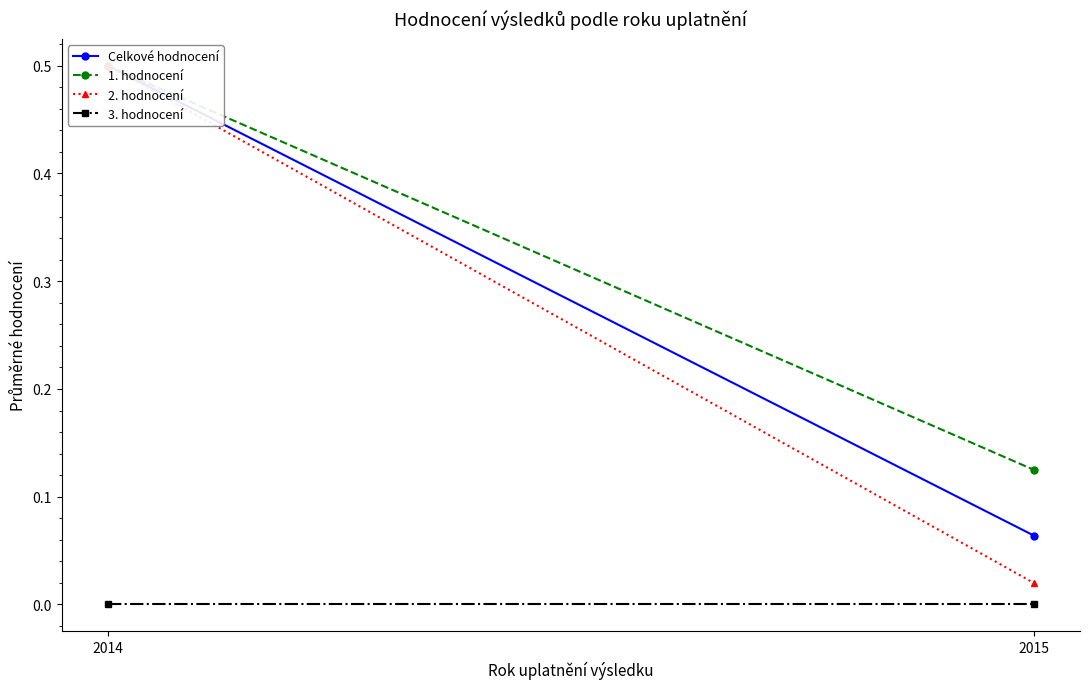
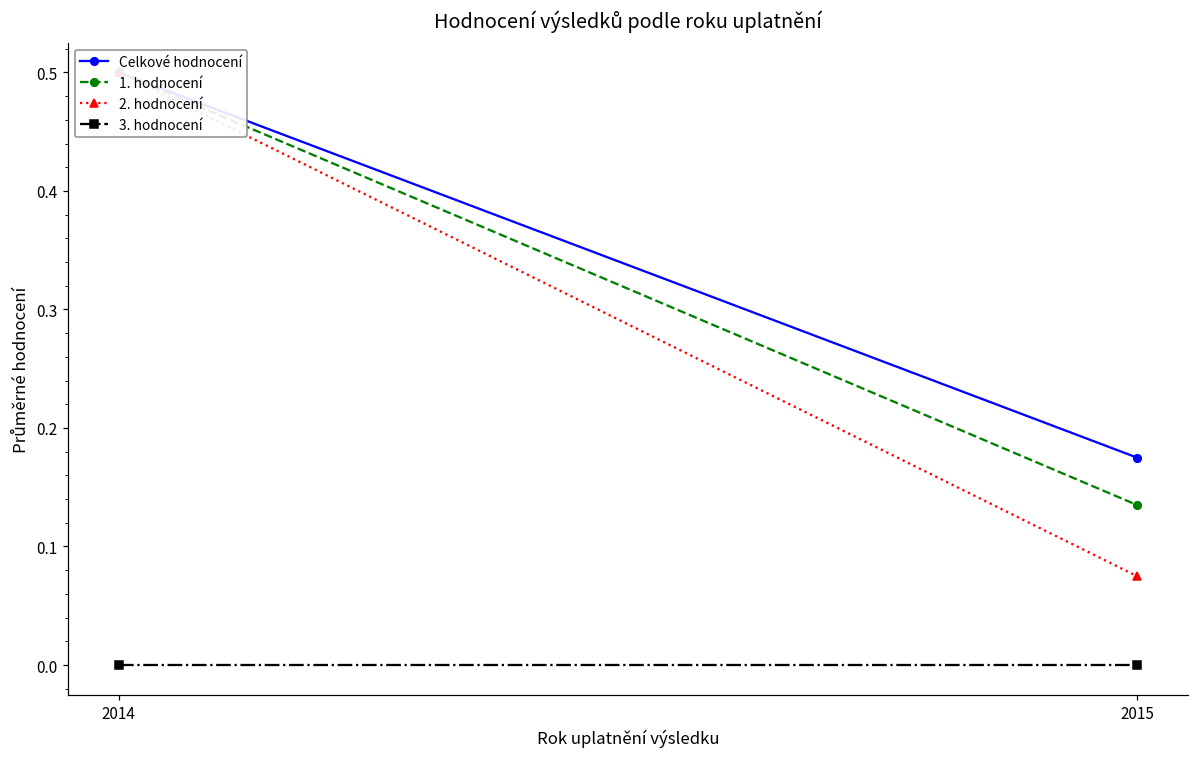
  {
    "Celkové hodnocení": {
-     "2015": 0.064
+     "2015": 0.175
    },
    "1. hodnocení": {
-     "2015": 0.125
+     "2015": 0.135
    },
    "2. hodnocení": {
-     "2015": 0.020
+     "2015": 0.075
    },
    "3. hodnocení": {
      "2014": 0.000,
      "2015": 0.000
    }
  }
